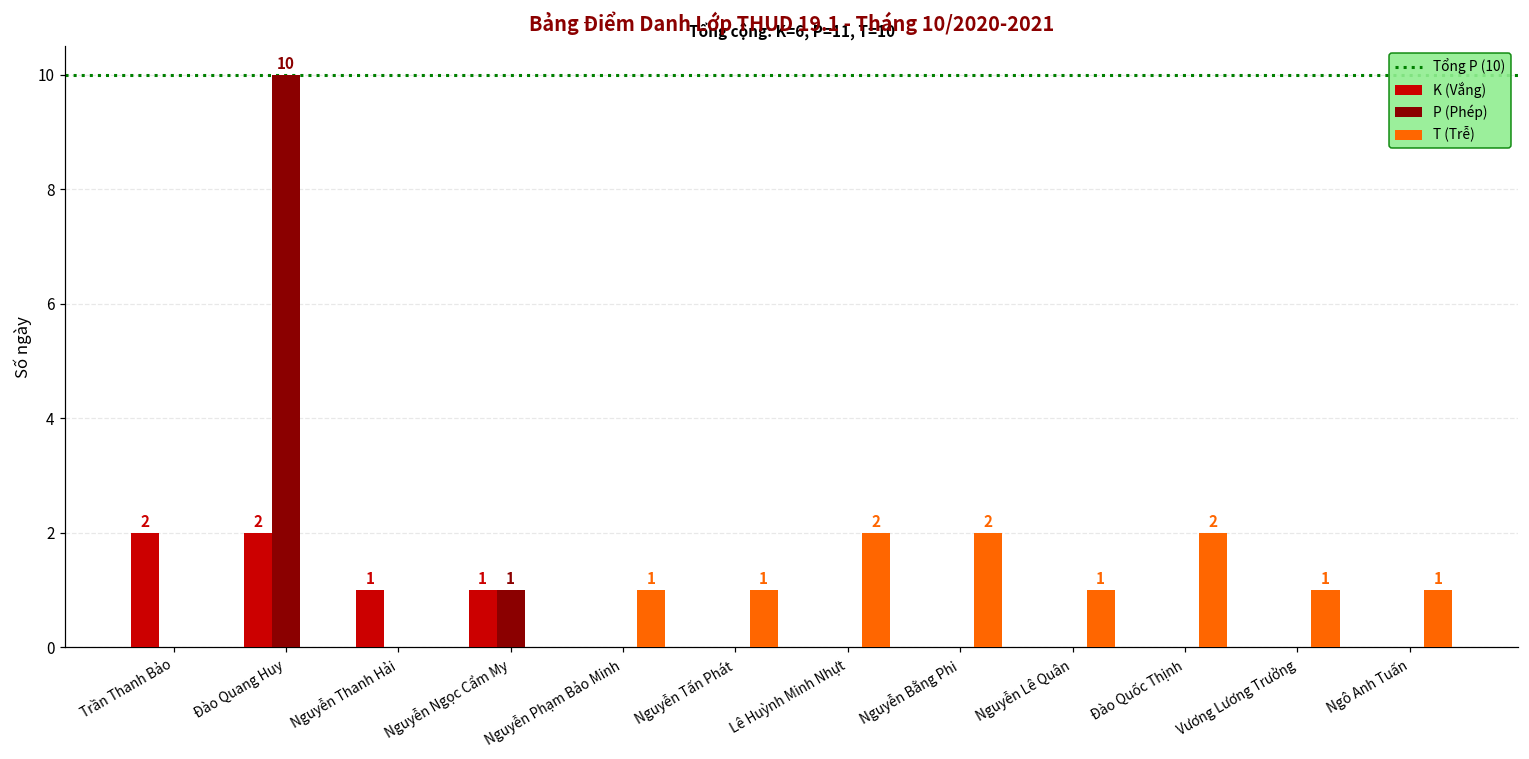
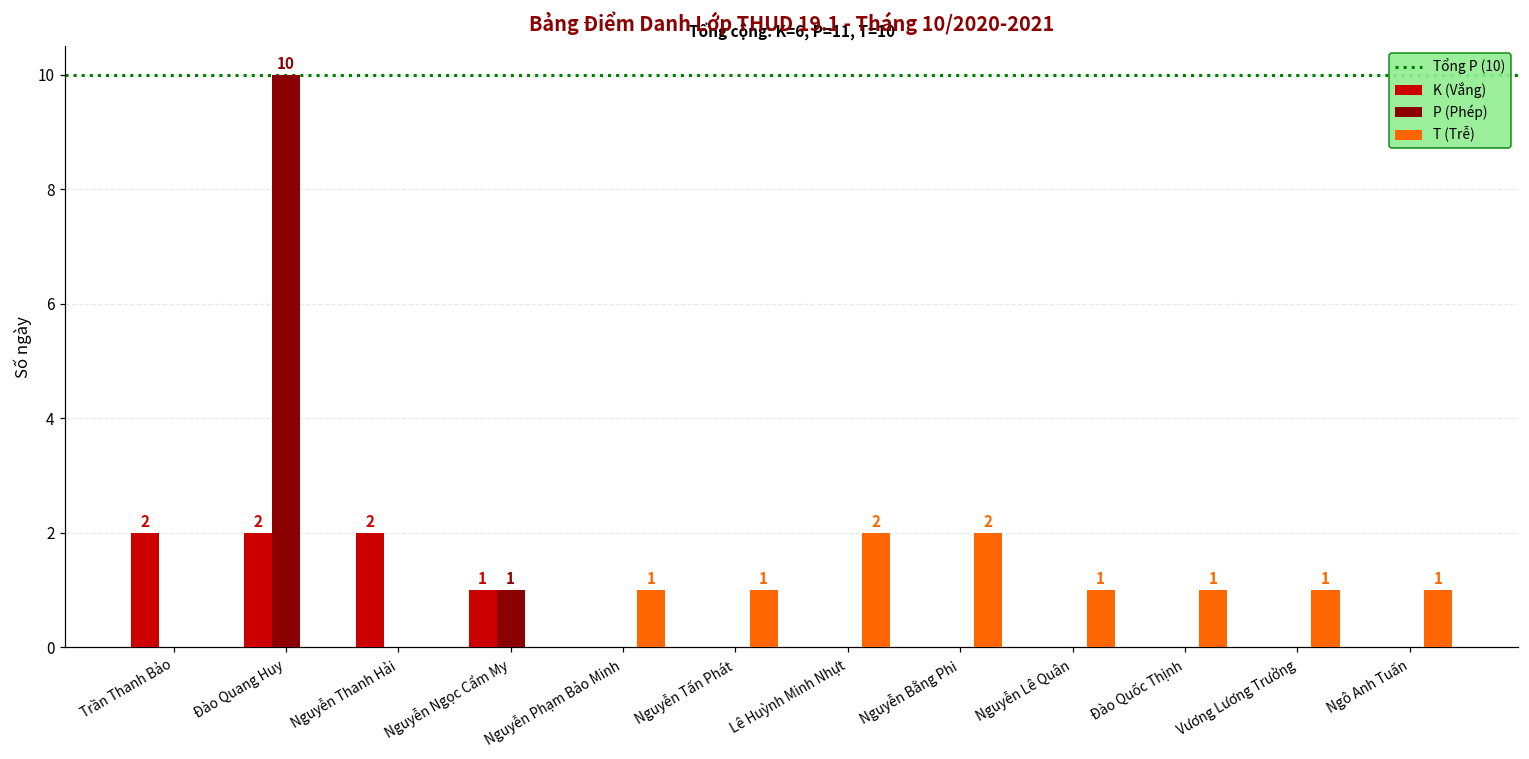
  {
    "K (Vắng)": {
      "Trần Thanh Bảo": 2,
      "Đào Quang Huy": 2,
-     "Nguyễn Thanh Hải": 1,
+     "Nguyễn Thanh Hải": 2,
      "Nguyễn Ngọc Cẩm My": 1
    },
    "P (Phép)": {
      "Đào Quang Huy": 10,
      "Nguyễn Ngọc Cẩm My": 1
    },
    "T (Trễ)": {
      "Nguyễn Phạm Bảo Minh": 1,
      "Nguyễn Tấn Phát": 1,
      "Lê Huỳnh Minh Nhựt": 2,
      "Nguyễn Bằng Phi": 2,
      "Nguyễn Lê Quân": 1,
-     "Đào Quốc Thịnh": 2,
+     "Đào Quốc Thịnh": 1,
      "Vương Lương Trưởng": 1,
      "Ngô Anh Tuấn": 1
    }
  }
